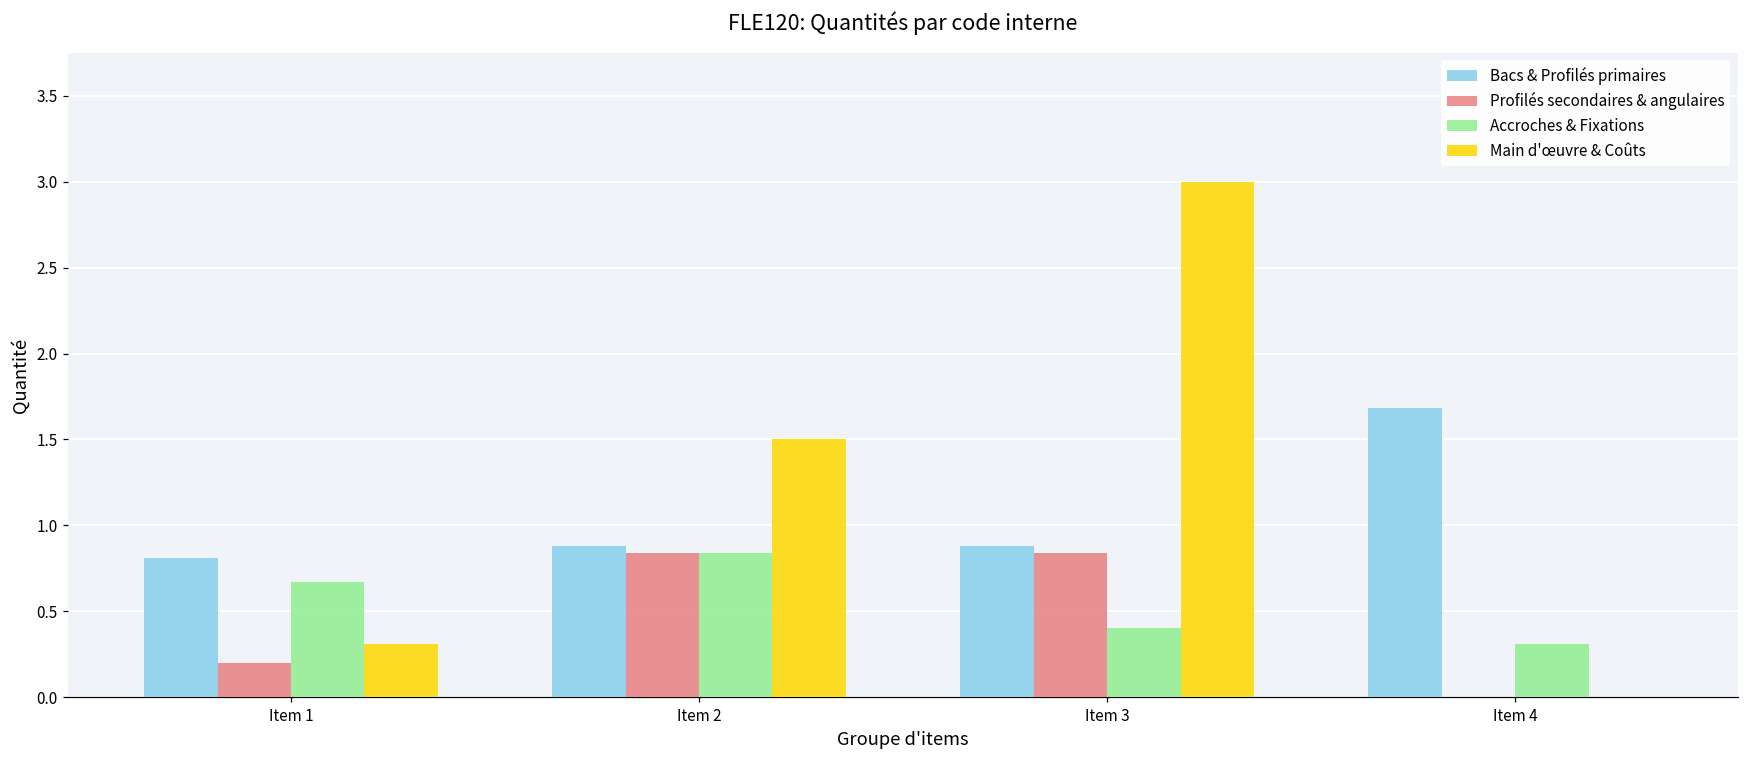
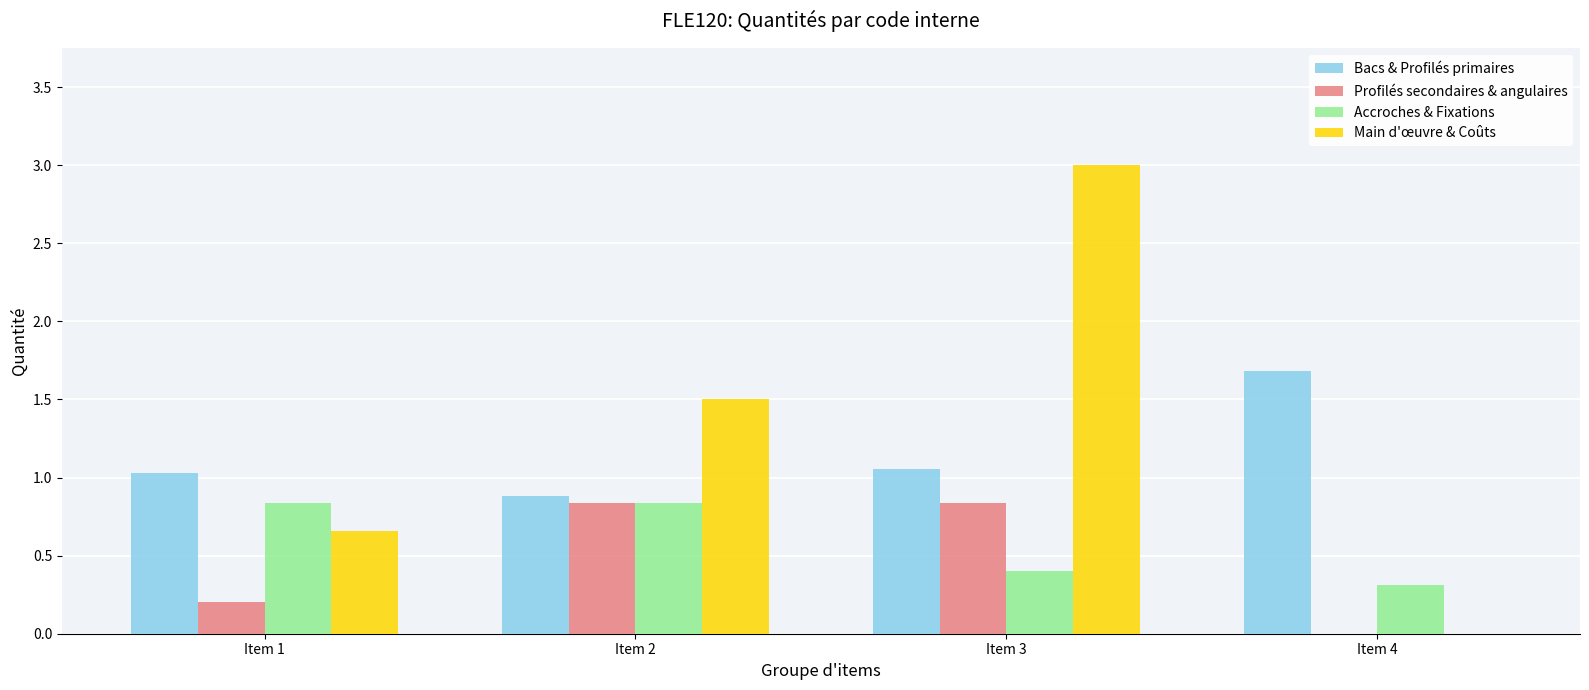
  {
    "Bacs & Profilés primaires": {
-     "Item 1": 0.81,
+     "Item 1": 1.03,
      "Item 2": 0.88,
-     "Item 3": 0.88,
+     "Item 3": 1.05,
      "Item 4": 1.68
    },
    "Profilés secondaires & angulaires": {
      "Item 1": 0.20,
      "Item 2": 0.84,
      "Item 3": 0.84,
      "Item 4": 0.00
    },
    "Accroches & Fixations": {
-     "Item 1": 0.67,
+     "Item 1": 0.84,
      "Item 2": 0.84,
      "Item 3": 0.40,
      "Item 4": 0.31
    },
    "Main d'œuvre & Coûts": {
-     "Item 1": 0.31,
+     "Item 1": 0.66,
      "Item 2": 1.50,
      "Item 3": 3.00,
      "Item 4": 0.00
    }
  }
